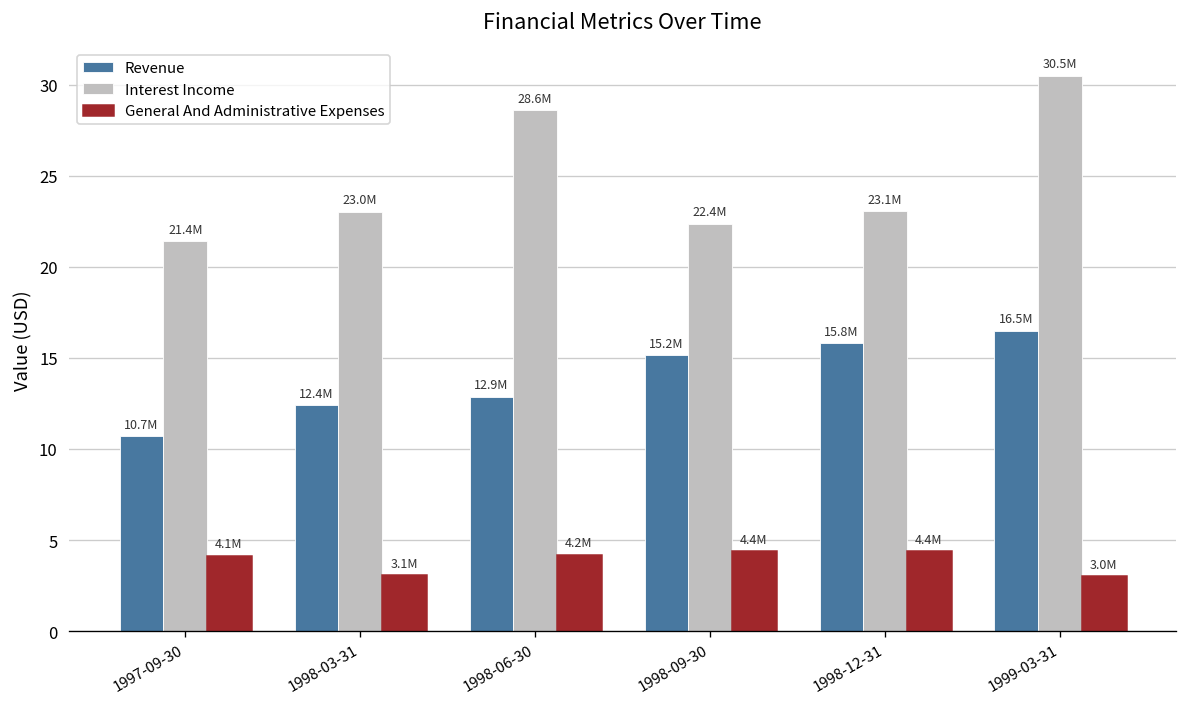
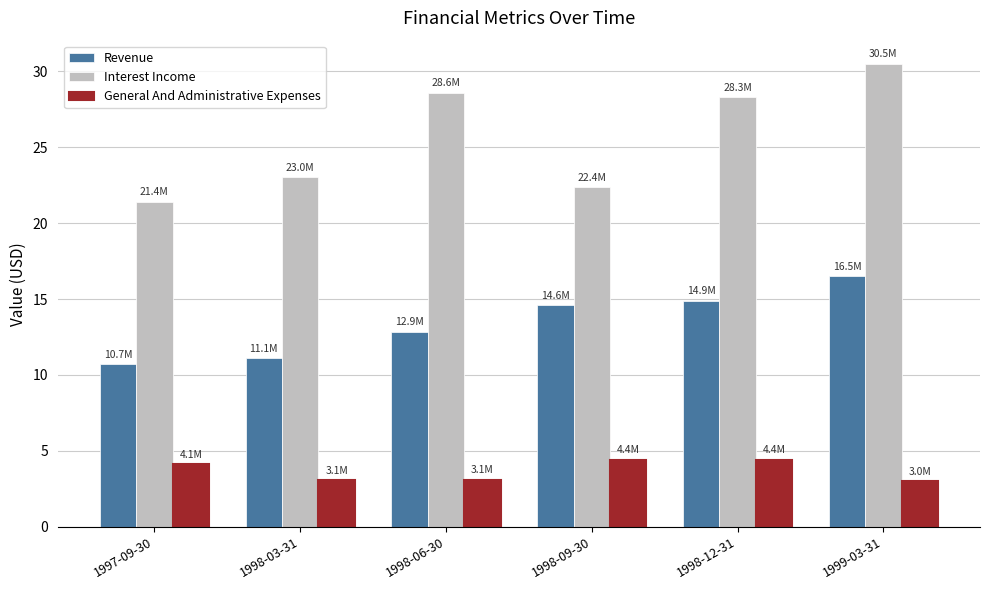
  {
    "Revenue": {
      "1997-09-30": "10.7M",
-     "1998-03-31": "12.4M",
+     "1998-03-31": "11.1M",
      "1998-06-30": "12.9M",
-     "1998-09-30": "15.2M",
-     "1998-12-31": "15.8M",
+     "1998-09-30": "14.6M",
+     "1998-12-31": "14.9M",
      "1999-03-31": "16.5M"
    },
    "Interest Income": {
      "1997-09-30": "21.4M",
      "1998-03-31": "23.0M",
      "1998-06-30": "28.6M",
      "1998-09-30": "22.4M",
-     "1998-12-31": "23.1M",
+     "1998-12-31": "28.3M",
      "1999-03-31": "30.5M"
    },
    "General And Administrative Expenses": {
      "1997-09-30": "4.1M",
      "1998-03-31": "3.1M",
-     "1998-06-30": "4.2M",
+     "1998-06-30": "3.1M",
      "1998-09-30": "4.4M",
      "1998-12-31": "4.4M",
      "1999-03-31": "3.0M"
    }
  }
